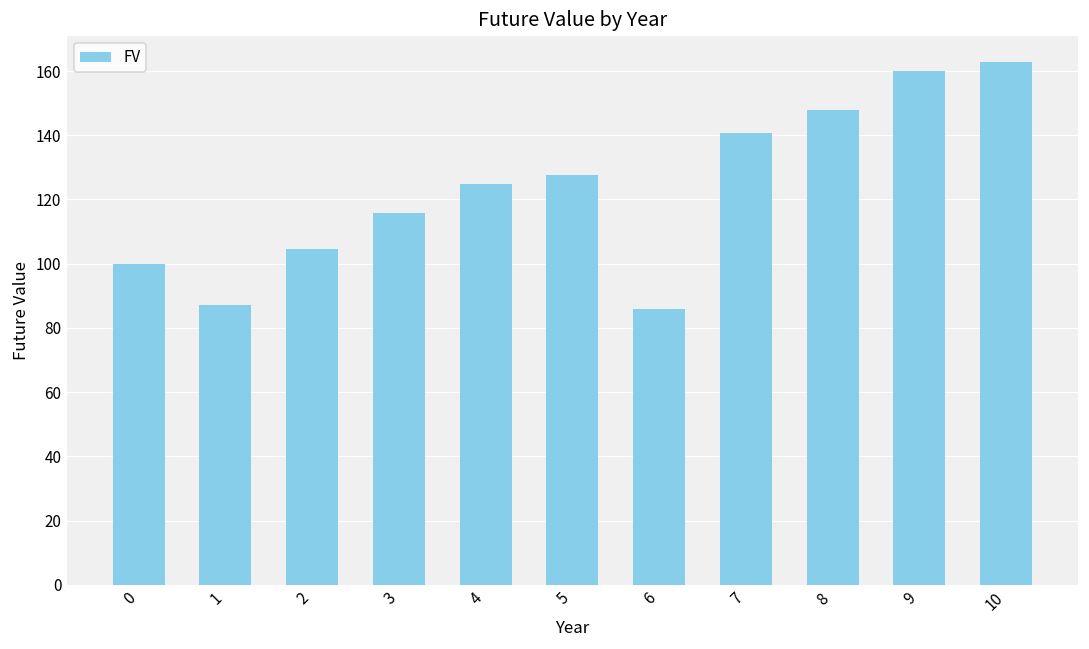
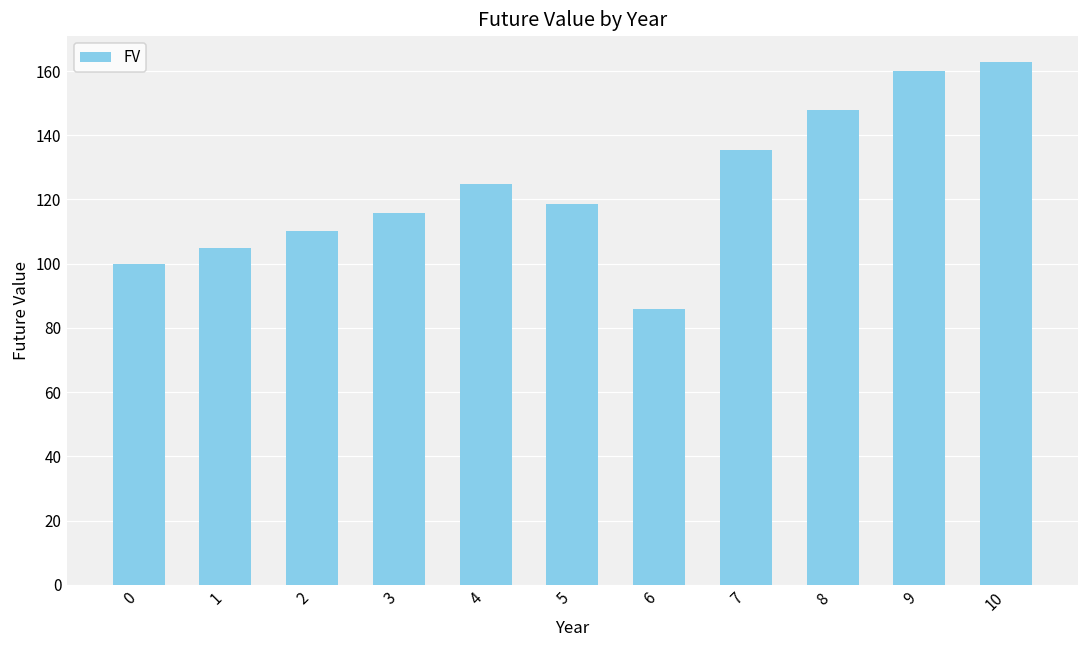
  {
    "0": 100,
-   "1": 87,
-   "2": 105,
+   "1": 105,
+   "2": 110,
    "3": 116,
    "4": 125,
-   "5": 128,
+   "5": 118,
    "6": 86,
-   "7": 141,
+   "7": 136,
    "8": 148,
    "9": 160,
    "10": 163
  }
